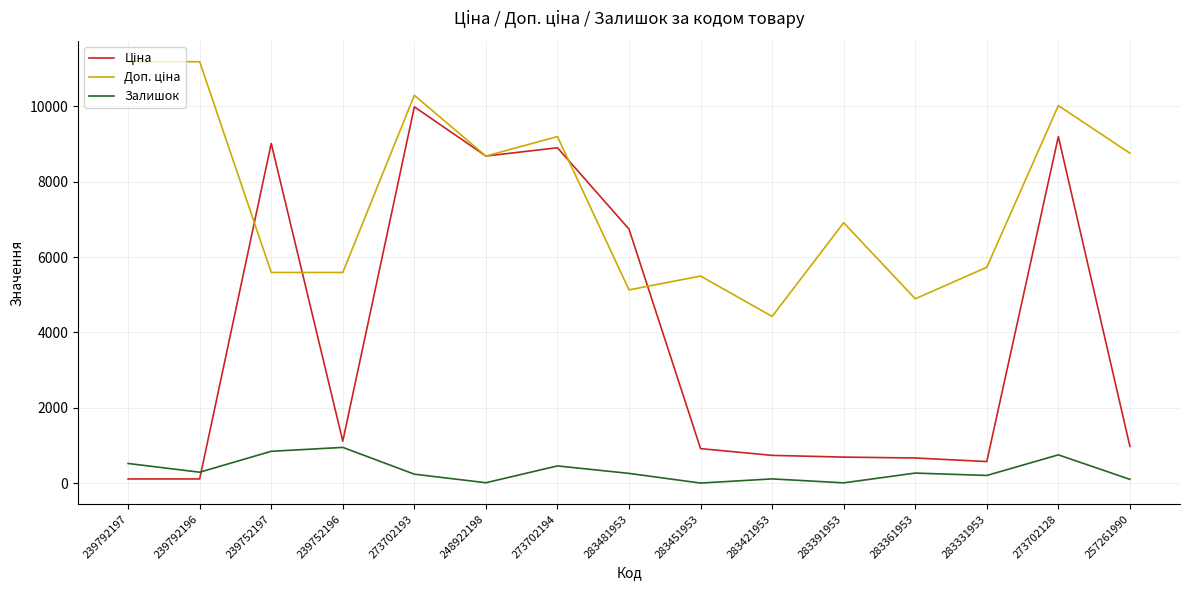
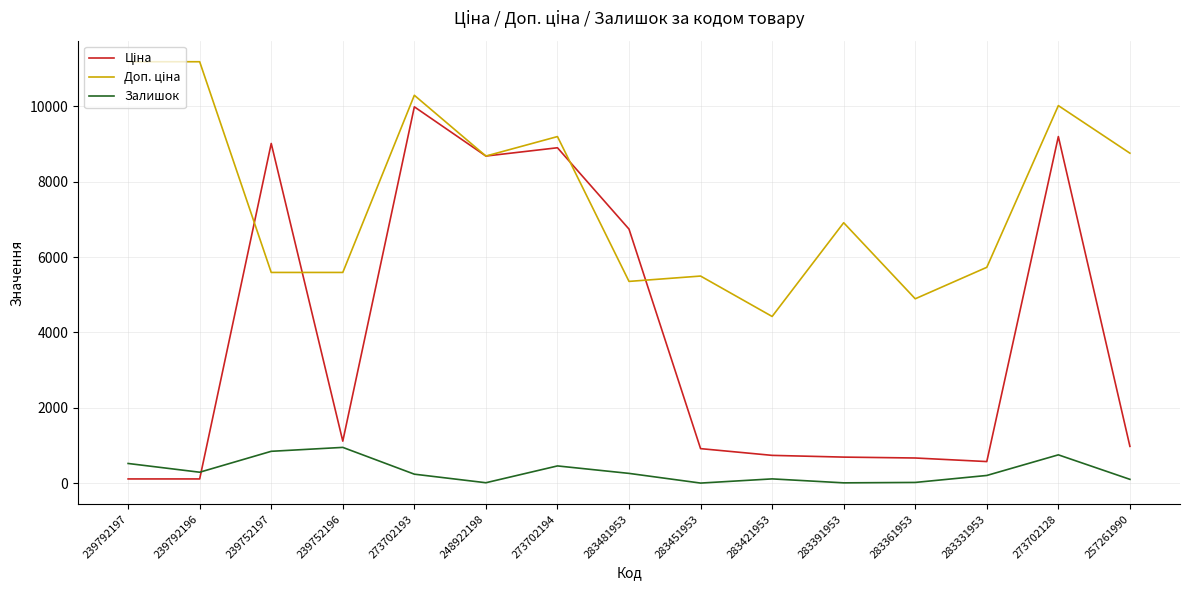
  {
    "Ціна": {
      "239792197": 100,
      "239792196": 100,
      "239752197": 9000,
      "239752196": 1100,
      "273702193": 10000,
      "273702194": 8900,
      "283481953": 6700,
      "283451953": 900,
      "283421953": 700,
      "283391953": 700,
      "283361953": 700,
      "283331953": 600,
      "273702128": 9200,
      "257261990": 1000
    },
    "Доп. ціна": {
      "239792196": 11200,
      "239752197": 5600,
      "239752196": 5600,
      "273702193": 10300,
      "273702194": 9200,
-     "283481953": 5100,
+     "283481953": 5400,
      "283451953": 5500,
      "283421953": 4400,
      "283391953": 6900,
      "283361953": 4900,
      "283331953": 5700,
      "273702128": 10000,
      "257261990": 8800
    },
    "Залишок": {
      "239792197": 500,
      "239792196": 300,
      "239752197": 800,
      "239752196": 900,
      "273702193": 200,
      "248922198": 0,
      "273702194": 500,
      "283481953": 300,
      "283451953": 0,
      "283421953": 100,
      "283391953": 0,
-     "283361953": 300,
+     "283361953": 0,
      "283331953": 200,
      "273702128": 800,
      "257261990": 100
    }
  }
